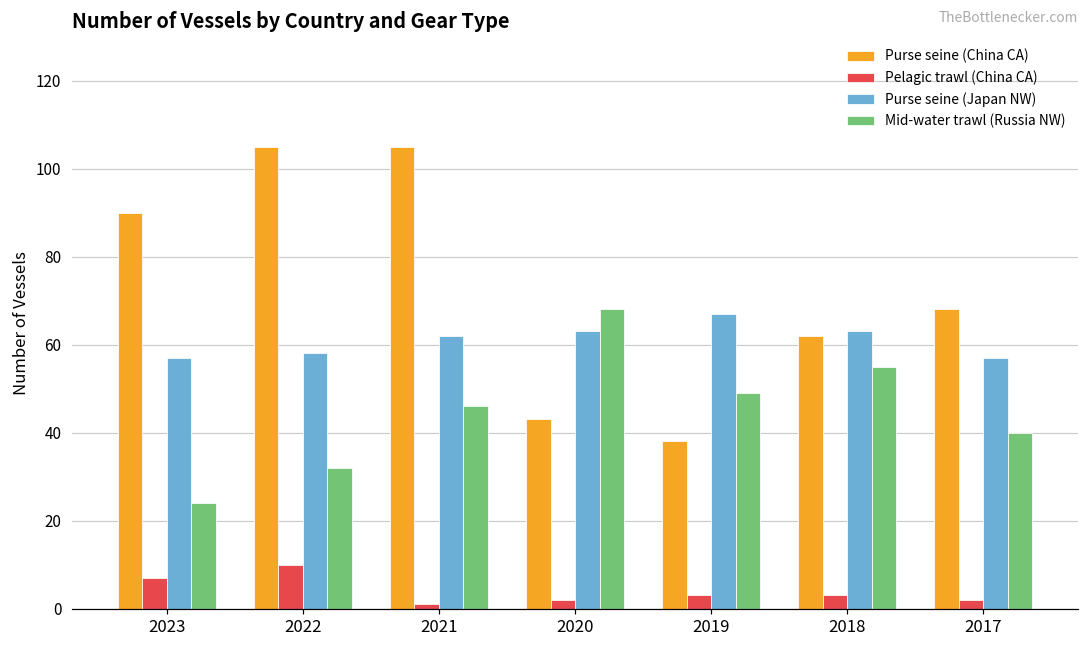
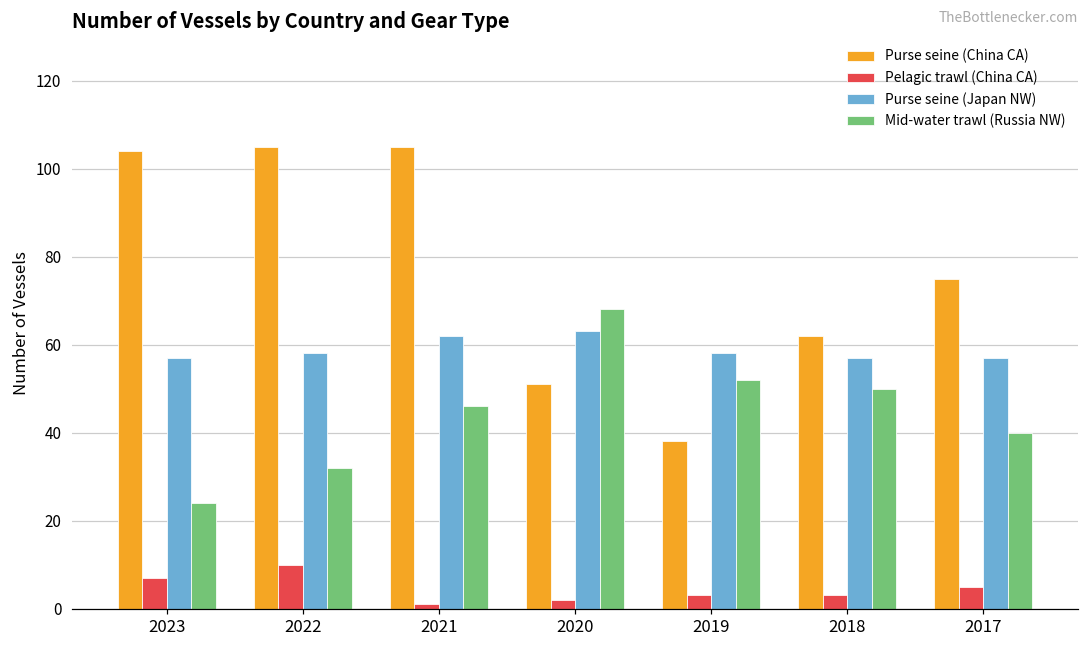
  {
    "Purse seine (China CA)": {
-     "2023": 90,
+     "2023": 104,
      "2022": 105,
      "2021": 105,
-     "2020": 43,
+     "2020": 51,
      "2019": 38,
      "2018": 62,
-     "2017": 68
+     "2017": 75
    },
    "Pelagic trawl (China CA)": {
      "2023": 7,
      "2022": 10,
      "2021": 1,
      "2020": 2,
      "2019": 3,
      "2018": 3,
-     "2017": 2
+     "2017": 5
    },
    "Purse seine (Japan NW)": {
      "2023": 57,
      "2022": 58,
      "2021": 62,
      "2020": 63,
-     "2019": 67,
-     "2018": 63,
+     "2019": 58,
+     "2018": 57,
      "2017": 57
    },
    "Mid-water trawl (Russia NW)": {
      "2023": 24,
      "2022": 32,
      "2021": 46,
      "2020": 68,
-     "2019": 49,
-     "2018": 55,
+     "2019": 52,
+     "2018": 50,
      "2017": 40
    }
  }
